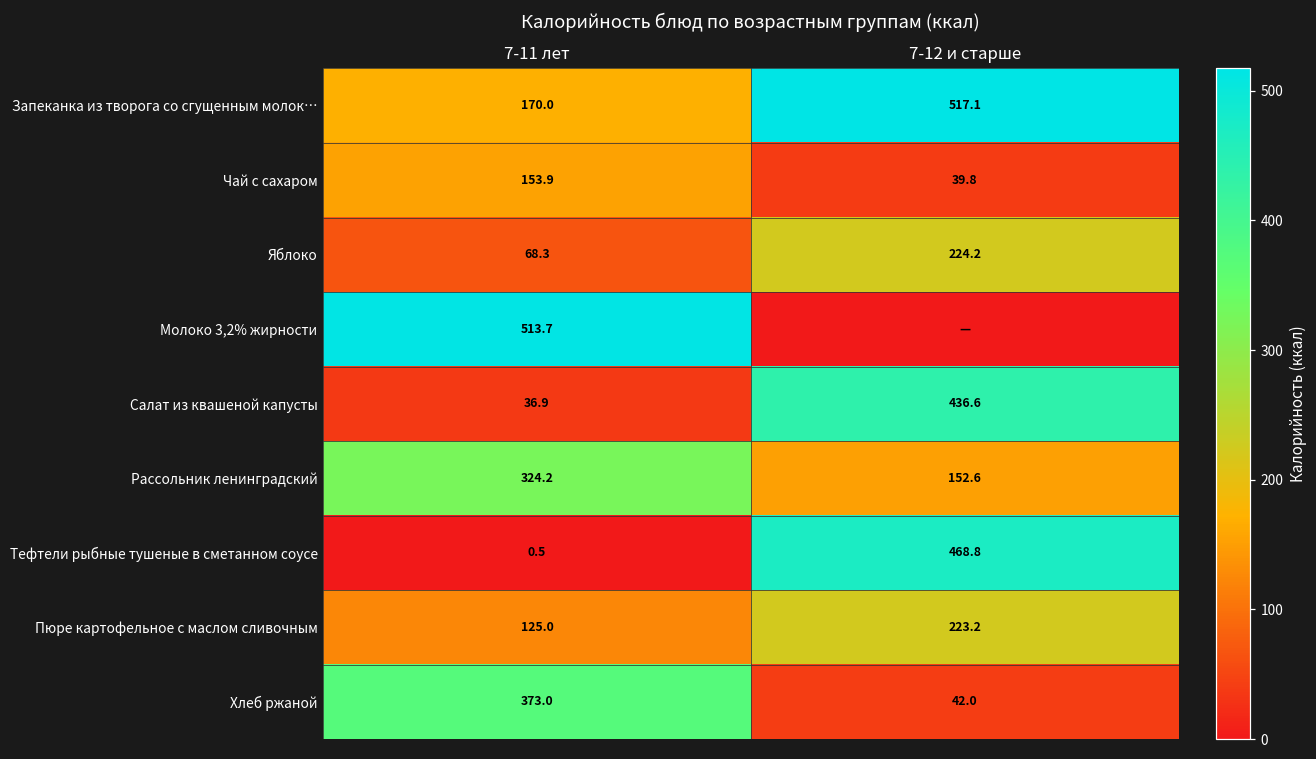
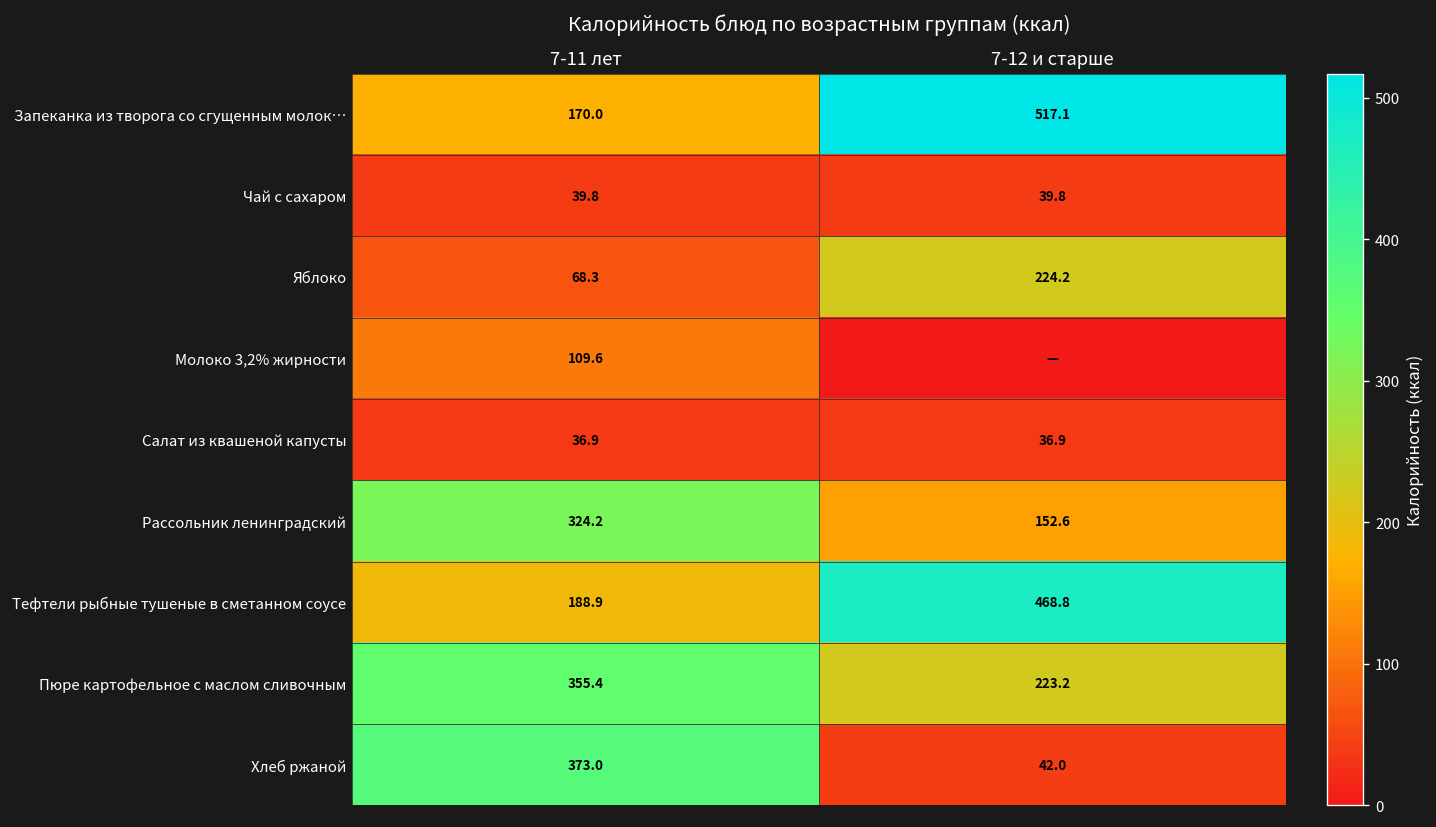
  {
    "Запеканка из творога со сгущенным молок…": {
      "7-11 лет": 170.0,
      "7-12 и старше": 517.1
    },
    "Чай с сахаром": {
-     "7-11 лет": 153.9,
+     "7-11 лет": 39.8,
      "7-12 и старше": 39.8
    },
    "Яблоко": {
      "7-11 лет": 68.3,
      "7-12 и старше": 224.2
    },
    "Молоко 3,2% жирности": {
-     "7-11 лет": 513.7
+     "7-11 лет": 109.6
    },
    "Салат из квашеной капусты": {
      "7-11 лет": 36.9,
-     "7-12 и старше": 436.6
+     "7-12 и старше": 36.9
    },
    "Рассольник ленинградский": {
      "7-11 лет": 324.2,
      "7-12 и старше": 152.6
    },
    "Тефтели рыбные тушеные в сметанном соусе": {
-     "7-11 лет": 0.5,
+     "7-11 лет": 188.9,
      "7-12 и старше": 468.8
    },
    "Пюре картофельное с маслом сливочным": {
-     "7-11 лет": 125.0,
+     "7-11 лет": 355.4,
      "7-12 и старше": 223.2
    },
    "Хлеб ржаной": {
      "7-11 лет": 373.0,
      "7-12 и старше": 42.0
    }
  }
